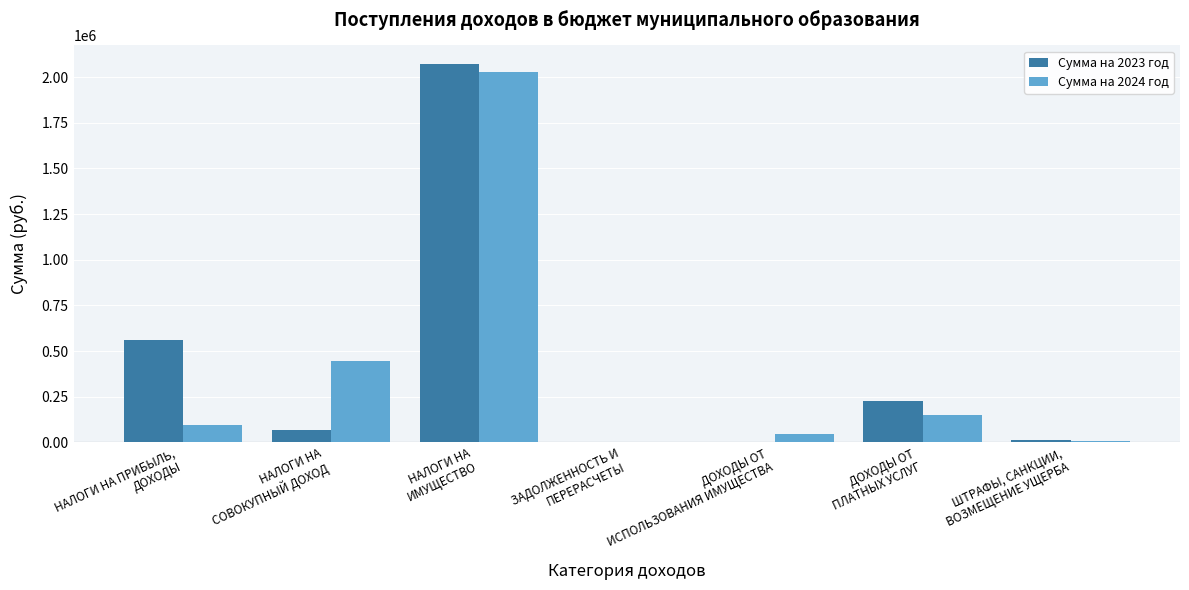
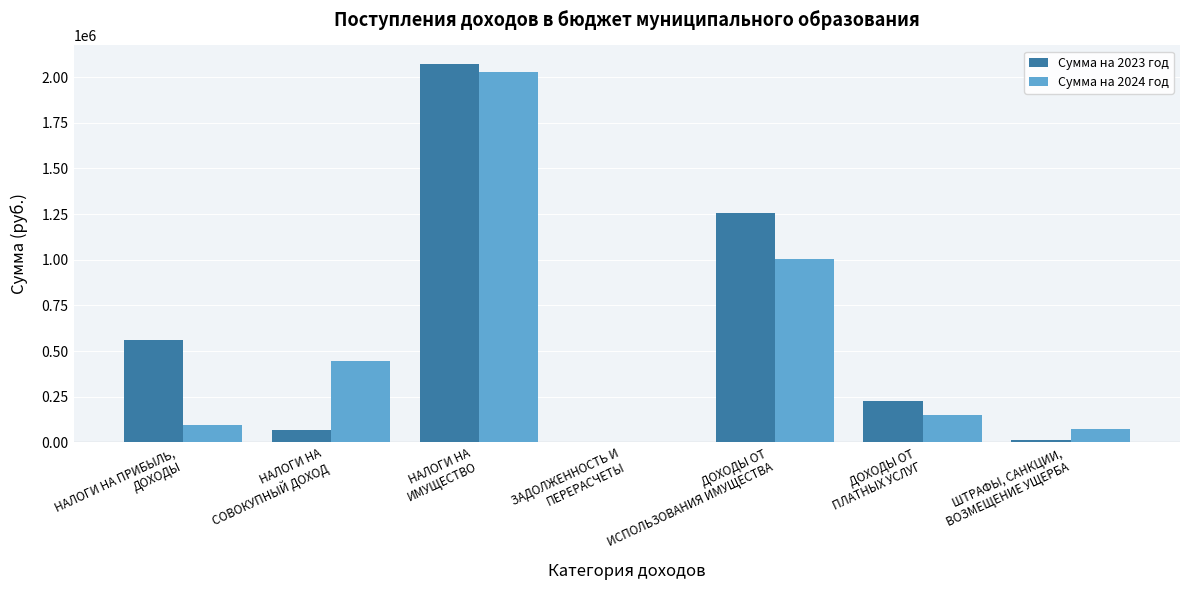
  {
    "Сумма на 2023 год": {
      "НАЛОГИ НА ПРИБЫЛЬ, ДОХОДЫ": 560000,
      "НАЛОГИ НА СОВОКУПНЫЙ ДОХОД": 70000,
      "НАЛОГИ НА ИМУЩЕСТВО": 2070000,
-     "ДОХОДЫ ОТ ИСПОЛЬЗОВАНИЯ ИМУЩЕСТВА": 0,
+     "ДОХОДЫ ОТ ИСПОЛЬЗОВАНИЯ ИМУЩЕСТВА": 1250000,
      "ДОХОДЫ ОТ ПЛАТНЫХ УСЛУГ": 220000
    },
    "Сумма на 2024 год": {
      "НАЛОГИ НА ПРИБЫЛЬ, ДОХОДЫ": 90000,
      "НАЛОГИ НА СОВОКУПНЫЙ ДОХОД": 450000,
      "НАЛОГИ НА ИМУЩЕСТВО": 2030000,
      "ЗАДОЛЖЕННОСТЬ И ПЕРЕРАСЧЕТЫ": 0,
-     "ДОХОДЫ ОТ ИСПОЛЬЗОВАНИЯ ИМУЩЕСТВА": 50000,
+     "ДОХОДЫ ОТ ИСПОЛЬЗОВАНИЯ ИМУЩЕСТВА": 1010000,
      "ДОХОДЫ ОТ ПЛАТНЫХ УСЛУГ": 150000,
-     "ШТРАФЫ, САНКЦИИ, ВОЗМЕЩЕНИЕ УЩЕРБА": 10000
+     "ШТРАФЫ, САНКЦИИ, ВОЗМЕЩЕНИЕ УЩЕРБА": 70000
    }
  }
